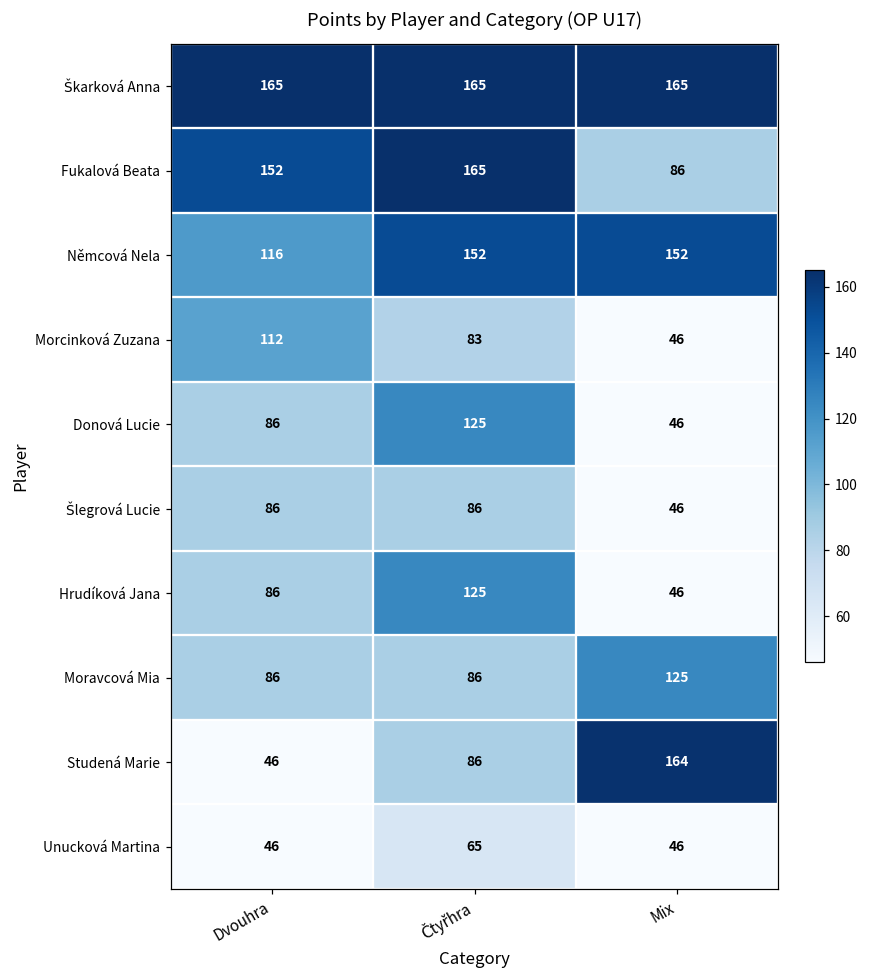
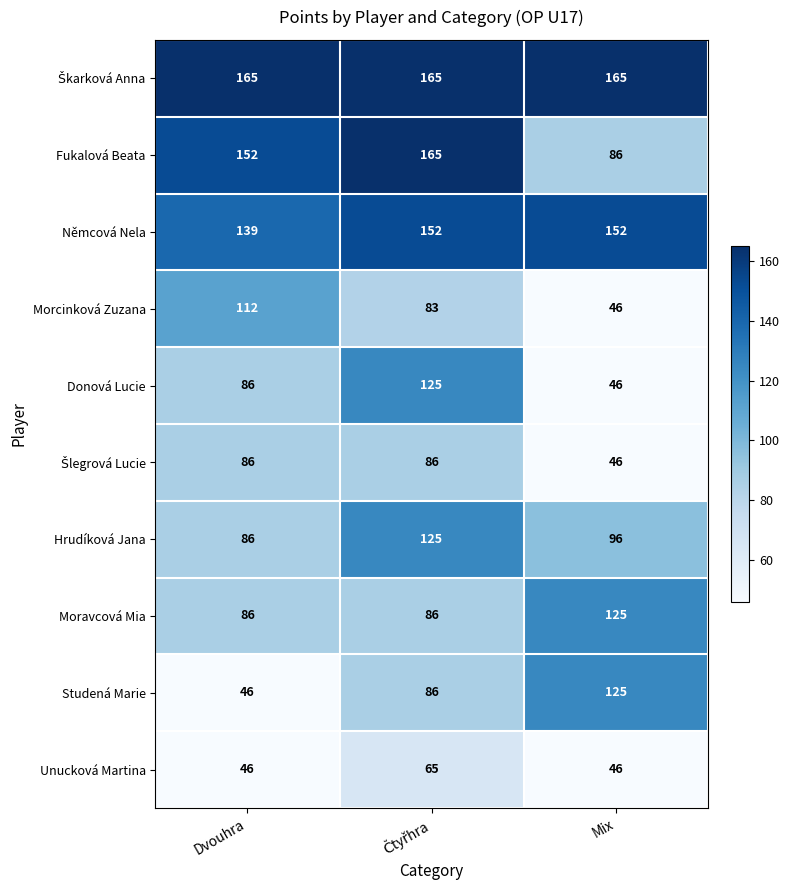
  {
    "Škarková Anna": {
      "Dvouhra": 165,
      "Čtyřhra": 165,
      "Mix": 165
    },
    "Fukalová Beata": {
      "Dvouhra": 152,
      "Čtyřhra": 165,
      "Mix": 86
    },
    "Němcová Nela": {
-     "Dvouhra": 116,
+     "Dvouhra": 139,
      "Čtyřhra": 152,
      "Mix": 152
    },
    "Morcinková Zuzana": {
      "Dvouhra": 112,
      "Čtyřhra": 83,
      "Mix": 46
    },
    "Donová Lucie": {
      "Dvouhra": 86,
      "Čtyřhra": 125,
      "Mix": 46
    },
    "Šlegrová Lucie": {
      "Dvouhra": 86,
      "Čtyřhra": 86,
      "Mix": 46
    },
    "Hrudíková Jana": {
      "Dvouhra": 86,
      "Čtyřhra": 125,
-     "Mix": 46
+     "Mix": 96
    },
    "Moravcová Mia": {
      "Dvouhra": 86,
      "Čtyřhra": 86,
      "Mix": 125
    },
    "Studená Marie": {
      "Dvouhra": 46,
      "Čtyřhra": 86,
-     "Mix": 164
+     "Mix": 125
    },
    "Unucková Martina": {
      "Dvouhra": 46,
      "Čtyřhra": 65,
      "Mix": 46
    }
  }
